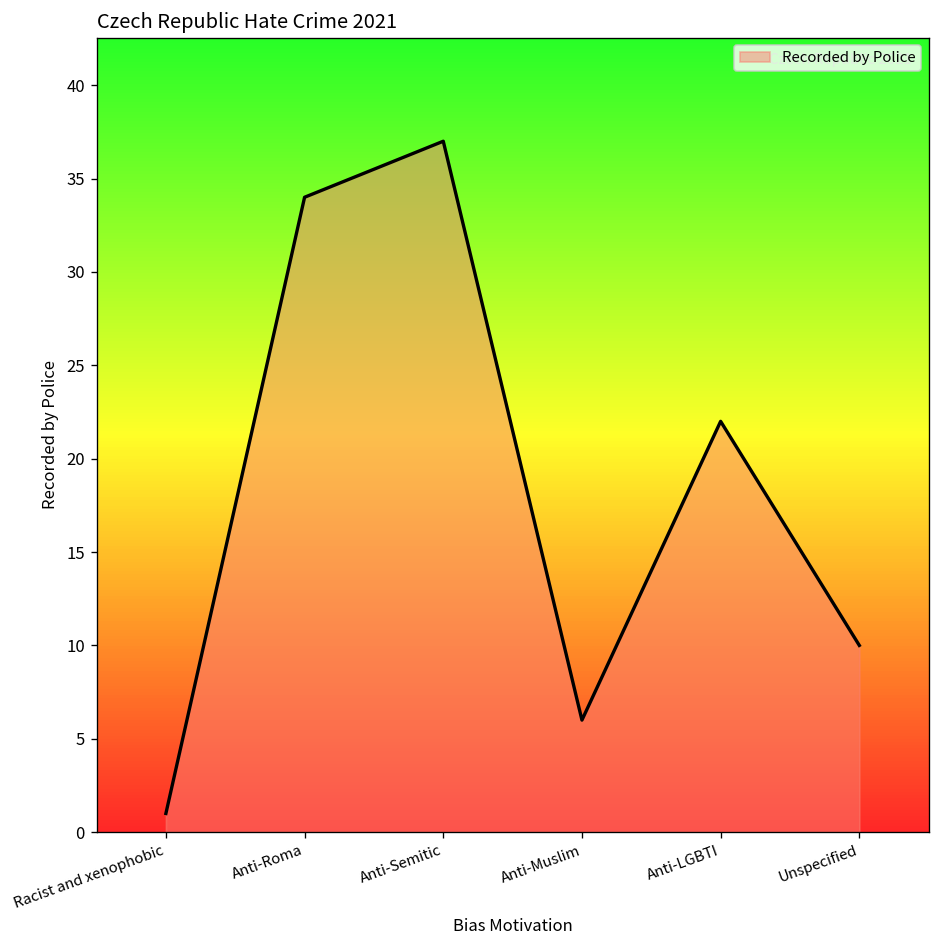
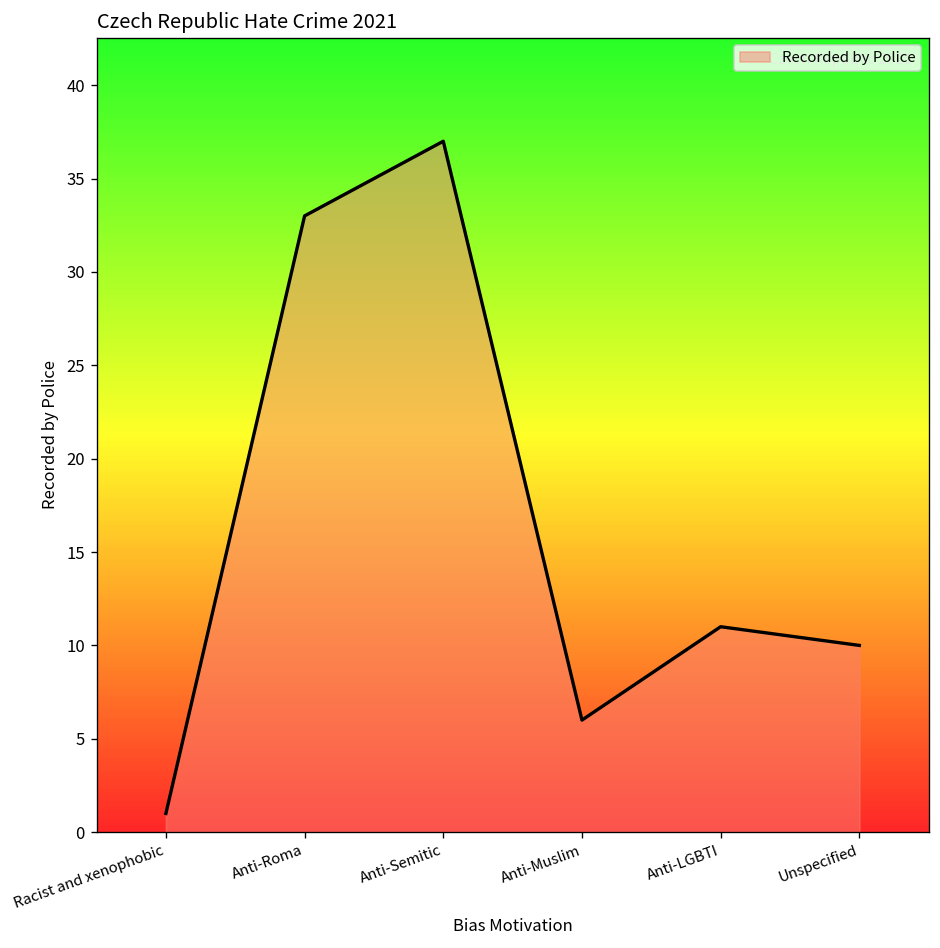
  {
    "Racist and xenophobic": 1,
-   "Anti-Roma": 34,
+   "Anti-Roma": 33,
    "Anti-Semitic": 37,
    "Anti-Muslim": 6,
-   "Anti-LGBTI": 22,
+   "Anti-LGBTI": 11,
    "Unspecified": 10
  }
